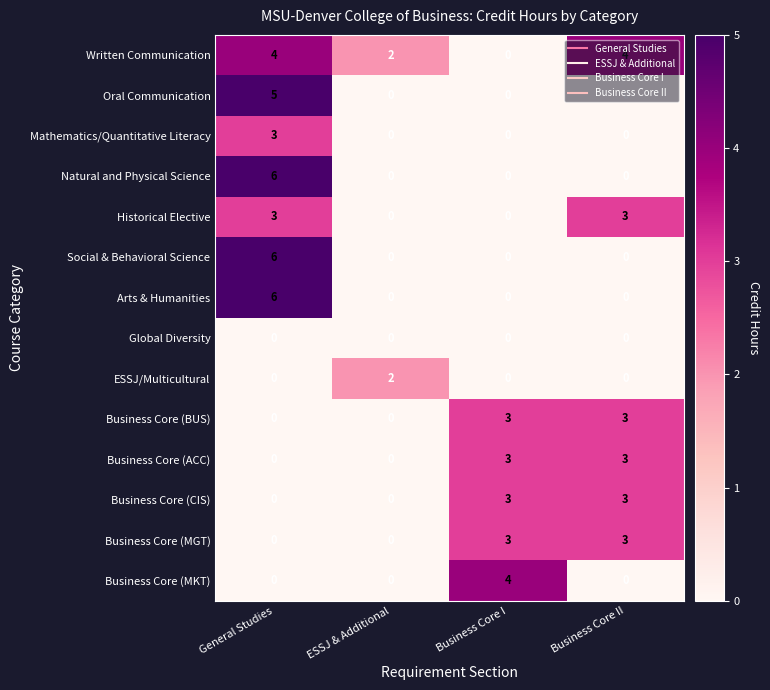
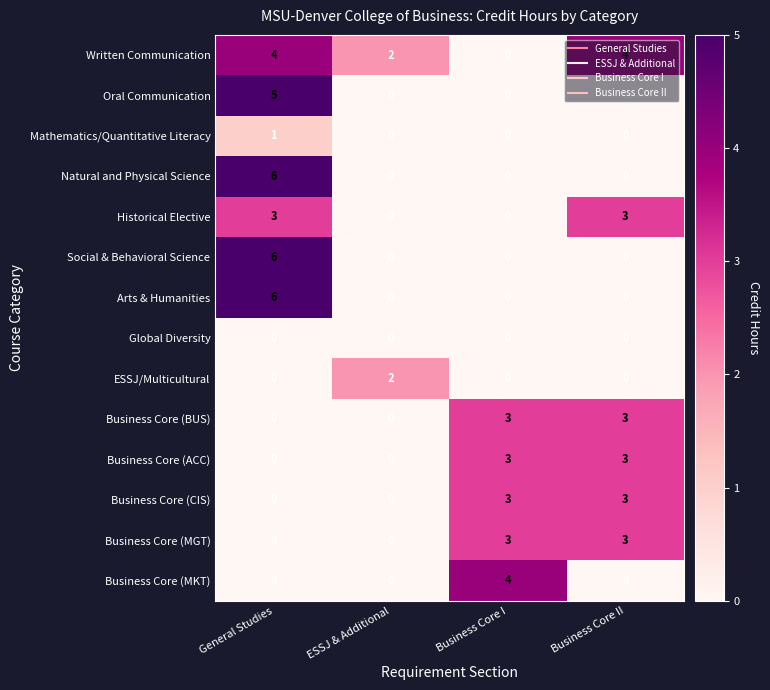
  {
    "Written Communication": {
      "General Studies": 4,
      "ESSJ & Additional": 2
    },
    "Oral Communication": {
      "General Studies": 5
    },
    "Mathematics/Quantitative Literacy": {
-     "General Studies": 3
+     "General Studies": 1
    },
    "Natural and Physical Science": {
      "General Studies": 6
    },
    "Historical Elective": {
      "General Studies": 3,
      "Business Core II": 3
    },
    "Social & Behavioral Science": {
      "General Studies": 6
    },
    "Arts & Humanities": {
      "General Studies": 6
    },
    "ESSJ/Multicultural": {
      "ESSJ & Additional": 2
    },
    "Business Core (BUS)": {
      "Business Core I": 3,
      "Business Core II": 3
    },
    "Business Core (ACC)": {
      "Business Core I": 3,
      "Business Core II": 3
    },
    "Business Core (CIS)": {
      "Business Core I": 3,
      "Business Core II": 3
    },
    "Business Core (MGT)": {
      "Business Core I": 3,
      "Business Core II": 3
    },
    "Business Core (MKT)": {
      "Business Core I": 4
    }
  }
